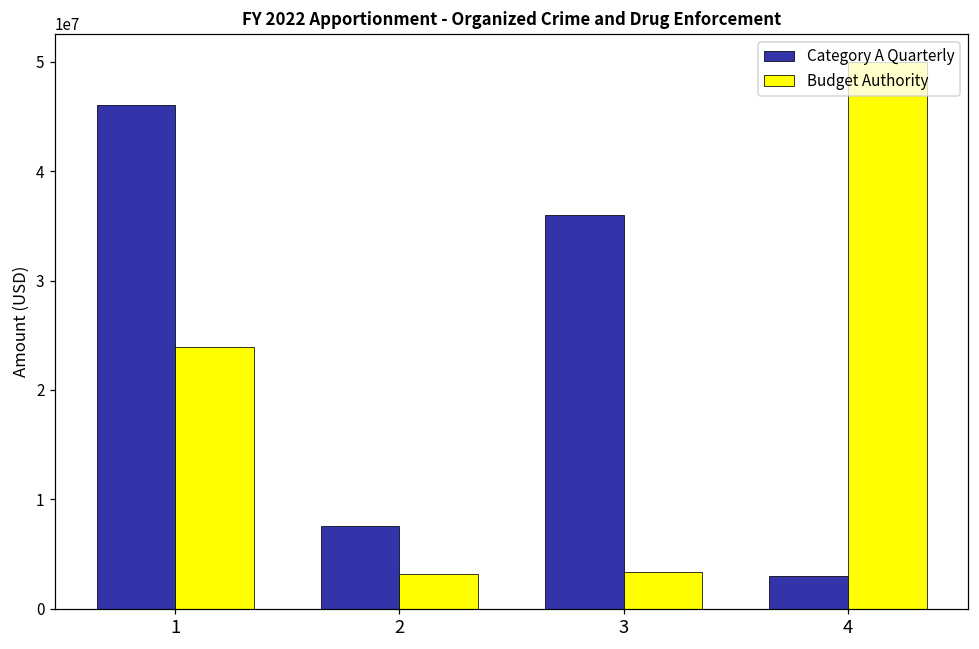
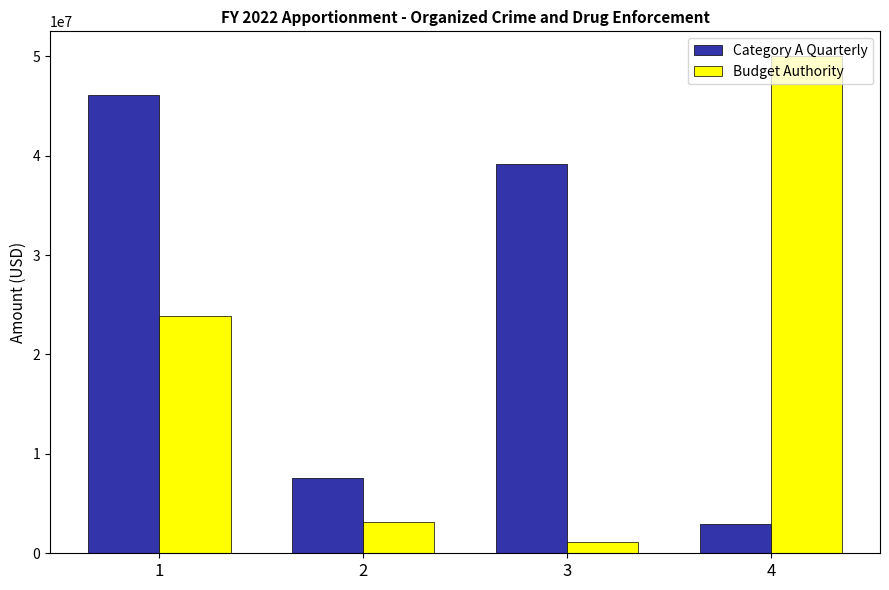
  {
    "Category A Quarterly": {
      "1": 46000000,
      "2": 8000000,
-     "3": 36000000,
+     "3": 39000000,
      "4": 3000000
    },
    "Budget Authority": {
      "1": 24000000,
      "2": 3000000,
-     "3": 3000000
+     "3": 1000000
    }
  }
